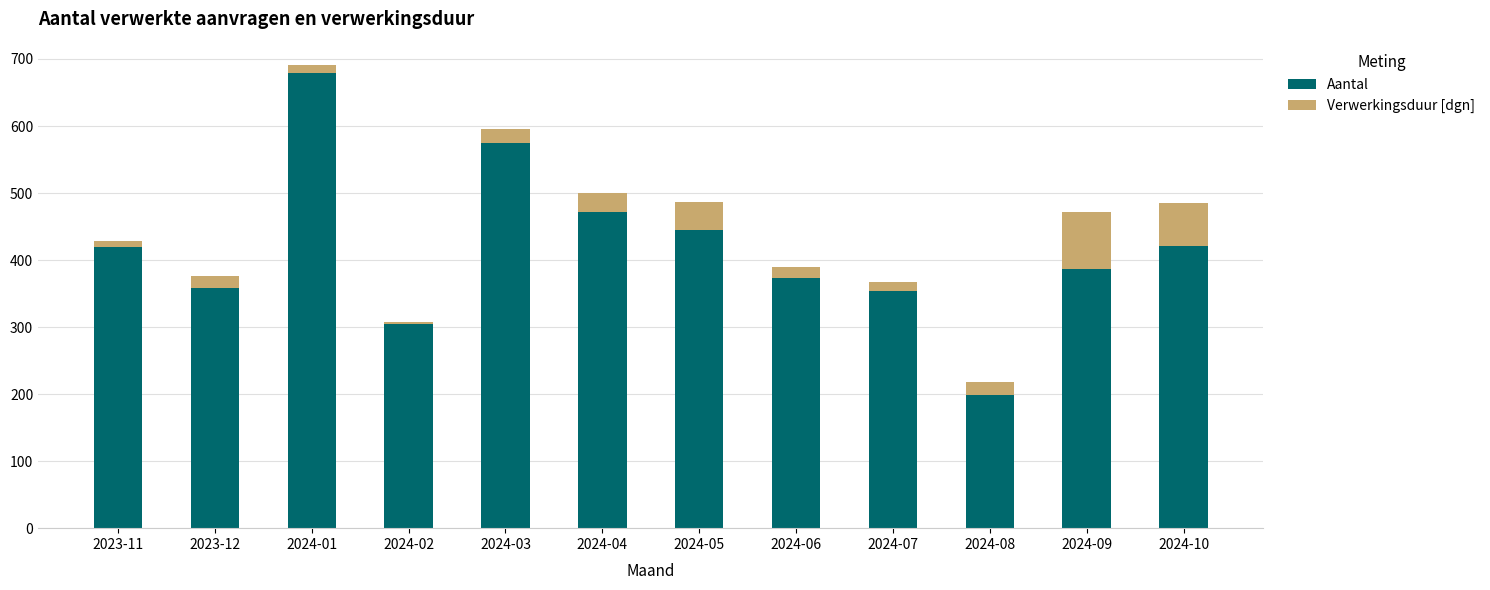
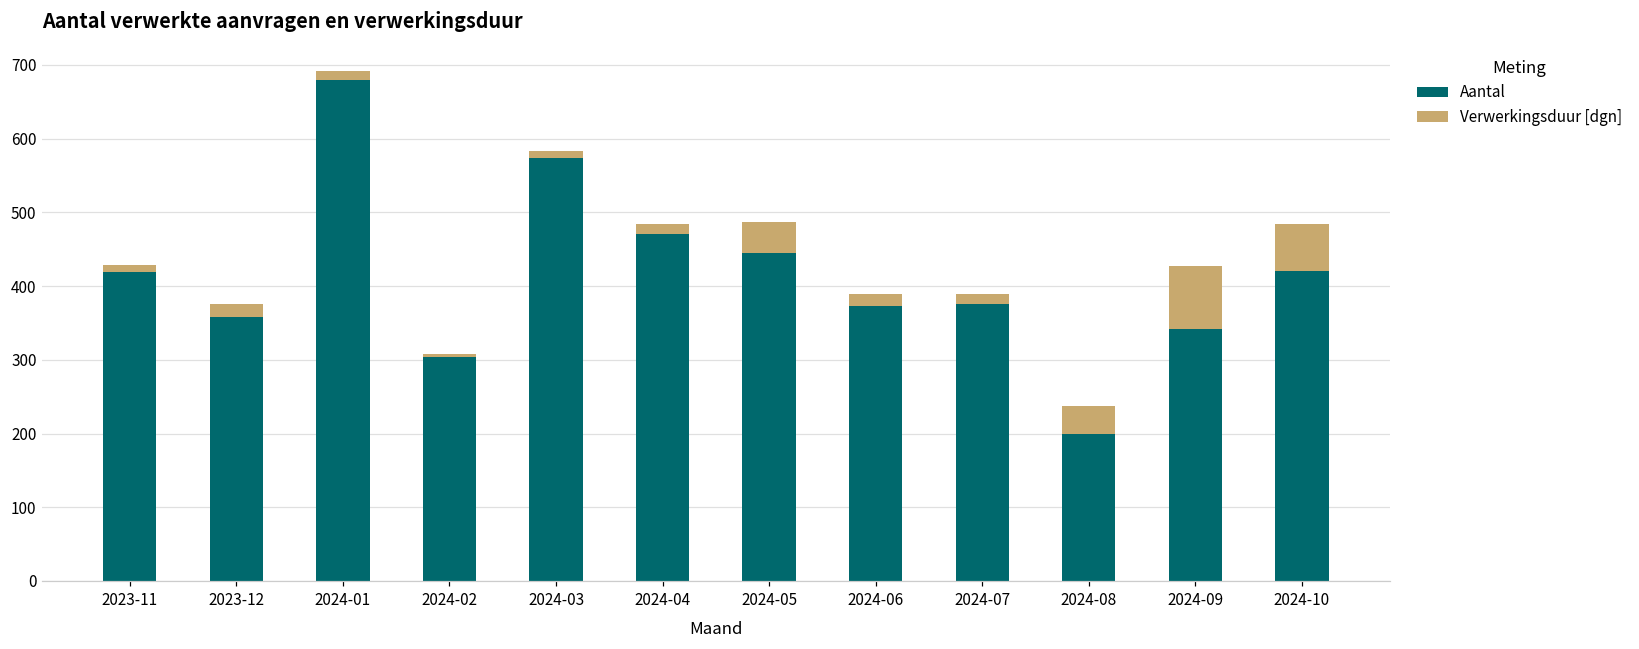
  {
    "Aantal": {
      "2023-11": 420,
      "2023-12": 360,
      "2024-01": 680,
      "2024-02": 300,
      "2024-03": 570,
      "2024-04": 470,
      "2024-05": 450,
      "2024-06": 370,
-     "2024-07": 350,
+     "2024-07": 380,
      "2024-08": 200,
-     "2024-09": 390,
+     "2024-09": 340,
      "2024-10": 420
    },
    "Verwerkingsduur [dgn]": {
      "2023-11": 10,
      "2023-12": 20,
      "2024-01": 10,
-     "2024-03": 20,
-     "2024-04": 30,
+     "2024-03": 10,
+     "2024-04": 10,
      "2024-05": 40,
      "2024-06": 20,
      "2024-07": 10,
-     "2024-08": 20,
+     "2024-08": 40,
      "2024-09": 90,
      "2024-10": 60
    }
  }
